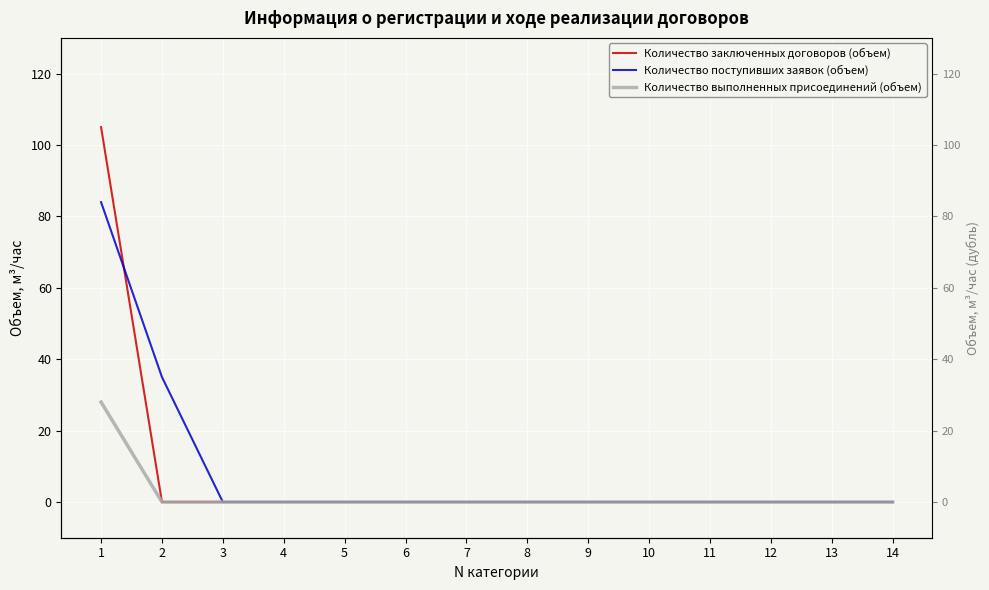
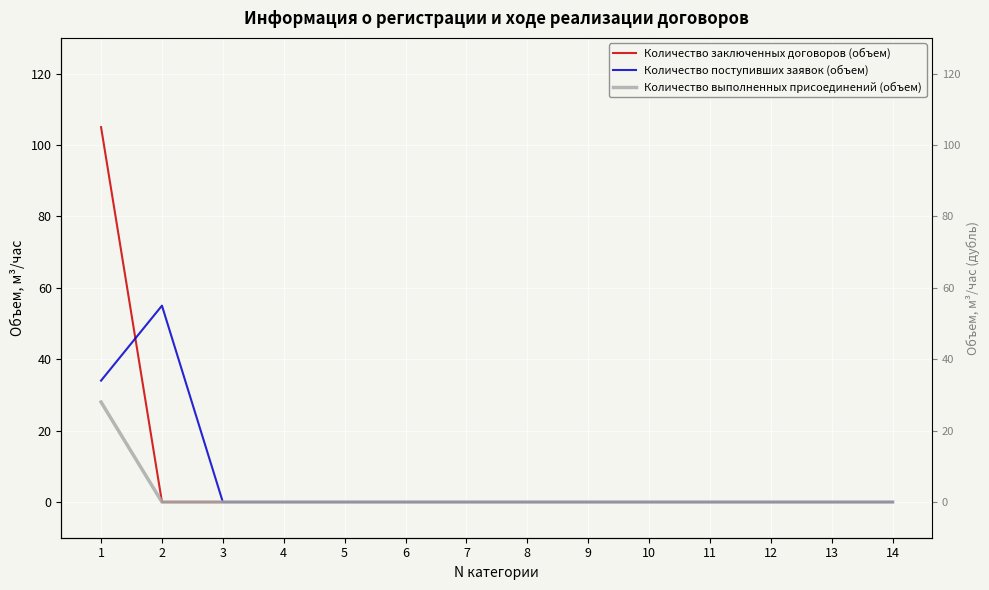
  {
    "Количество заключенных договоров (объем)": {
      "1": 105
    },
    "Количество поступивших заявок (объем)": {
-     "1": 84,
-     "2": 35
+     "1": 34,
+     "2": 55
    },
    "Количество выполненных присоединений (объем)": {
      "1": 28
    }
  }
